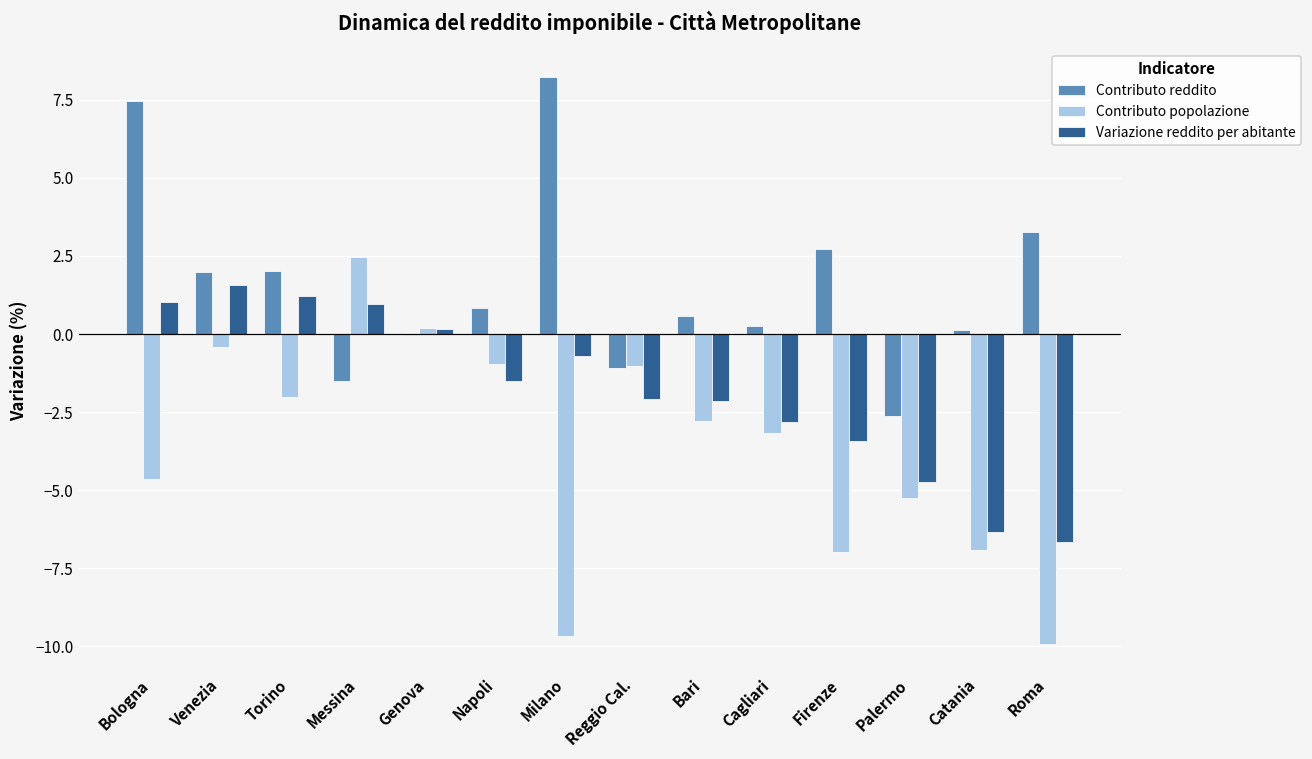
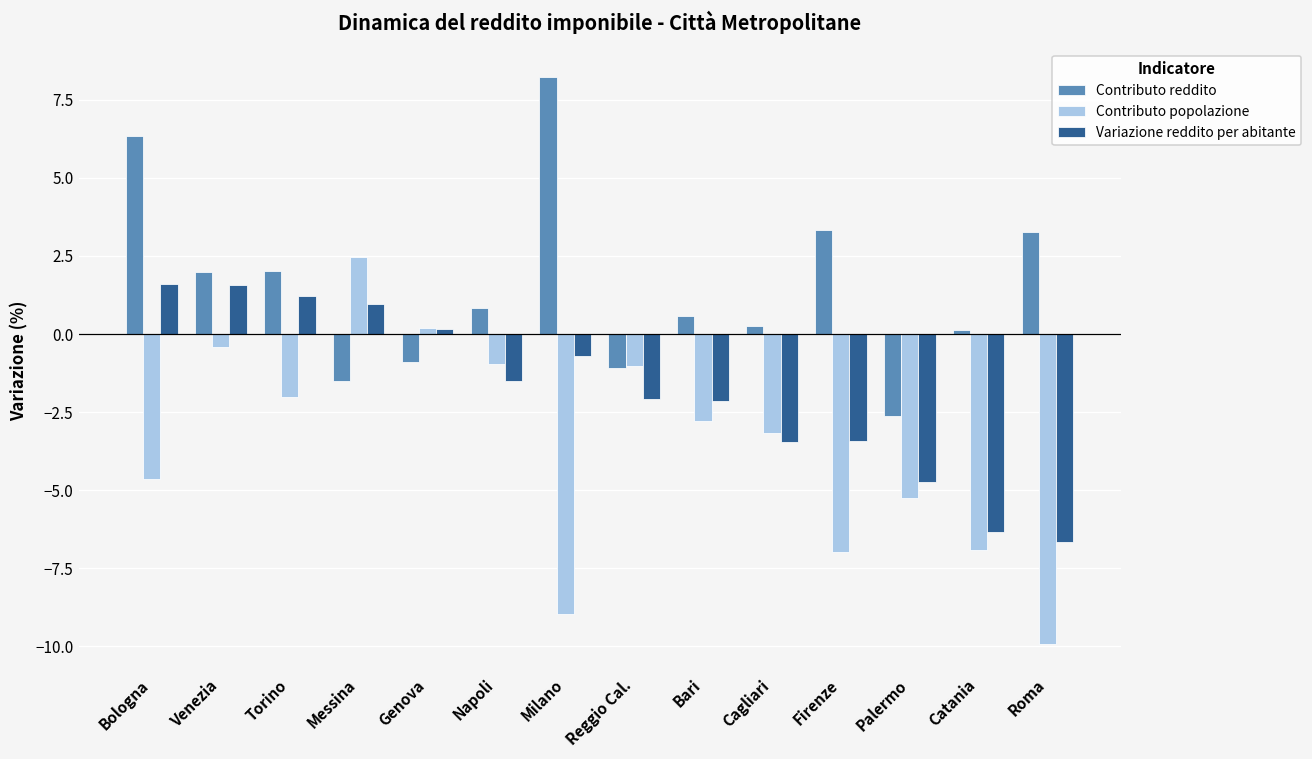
  {
    "Contributo reddito": {
-     "Bologna": 7.5,
+     "Bologna": 6.3,
      "Venezia": 2.0,
      "Torino": 2.0,
      "Messina": -1.5,
-     "Genova": 0.0,
+     "Genova": -0.9,
      "Napoli": 0.8,
      "Milano": 8.2,
      "Reggio Cal.": -1.1,
      "Bari": 0.6,
      "Cagliari": 0.3,
-     "Firenze": 2.7,
+     "Firenze": 3.3,
      "Palermo": -2.6,
      "Catania": 0.1,
      "Roma": 3.3
    },
    "Contributo popolazione": {
      "Bologna": -4.6,
      "Venezia": -0.4,
      "Torino": -2.0,
      "Messina": 2.5,
      "Genova": 0.2,
      "Napoli": -0.9,
-     "Milano": -9.7,
+     "Milano": -9.0,
      "Reggio Cal.": -1.0,
      "Bari": -2.8,
      "Cagliari": -3.2,
      "Firenze": -7.0,
      "Palermo": -5.2,
      "Catania": -6.9,
      "Roma": -9.9
    },
    "Variazione reddito per abitante": {
-     "Bologna": 1.0,
+     "Bologna": 1.6,
      "Venezia": 1.6,
      "Torino": 1.2,
      "Messina": 1.0,
      "Genova": 0.1,
      "Napoli": -1.5,
      "Milano": -0.7,
      "Reggio Cal.": -2.1,
      "Bari": -2.1,
-     "Cagliari": -2.8,
+     "Cagliari": -3.5,
      "Firenze": -3.4,
      "Palermo": -4.7,
      "Catania": -6.4,
      "Roma": -6.7
    }
  }
